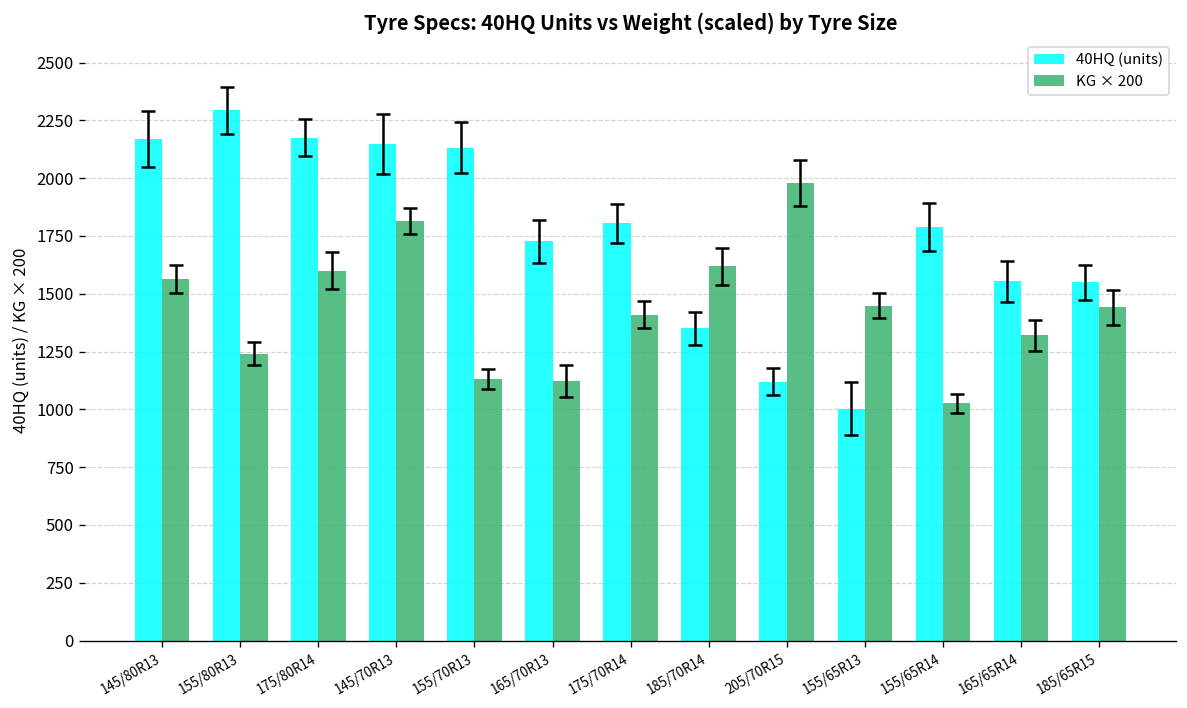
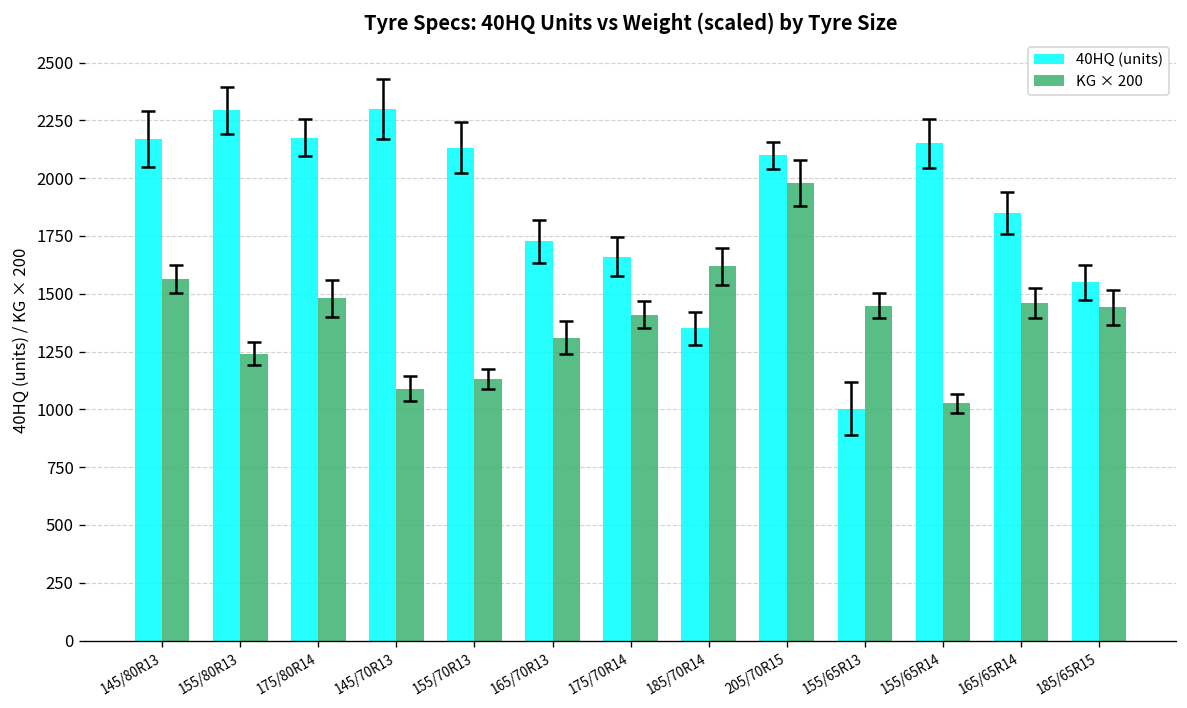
  {
    "40HQ (units)": {
      "145/80R13": 2170,
      "155/80R13": 2290,
      "175/80R14": 2170,
-     "145/70R13": 2150,
+     "145/70R13": 2300,
      "155/70R13": 2130,
      "165/70R13": 1730,
-     "175/70R14": 1800,
+     "175/70R14": 1660,
      "185/70R14": 1350,
-     "205/70R15": 1120,
+     "205/70R15": 2100,
      "155/65R13": 1000,
-     "155/65R14": 1790,
-     "165/65R14": 1550,
+     "155/65R14": 2150,
+     "165/65R14": 1850,
      "185/65R15": 1550
    },
    "KG × 200": {
      "145/80R13": 1560,
      "155/80R13": 1240,
-     "175/80R14": 1600,
-     "145/70R13": 1810,
+     "175/80R14": 1480,
+     "145/70R13": 1090,
      "155/70R13": 1130,
-     "165/70R13": 1120,
+     "165/70R13": 1310,
      "175/70R14": 1410,
      "185/70R14": 1620,
      "205/70R15": 1980,
      "155/65R13": 1450,
      "155/65R14": 1030,
-     "165/65R14": 1320,
+     "165/65R14": 1460,
      "185/65R15": 1440
    }
  }
